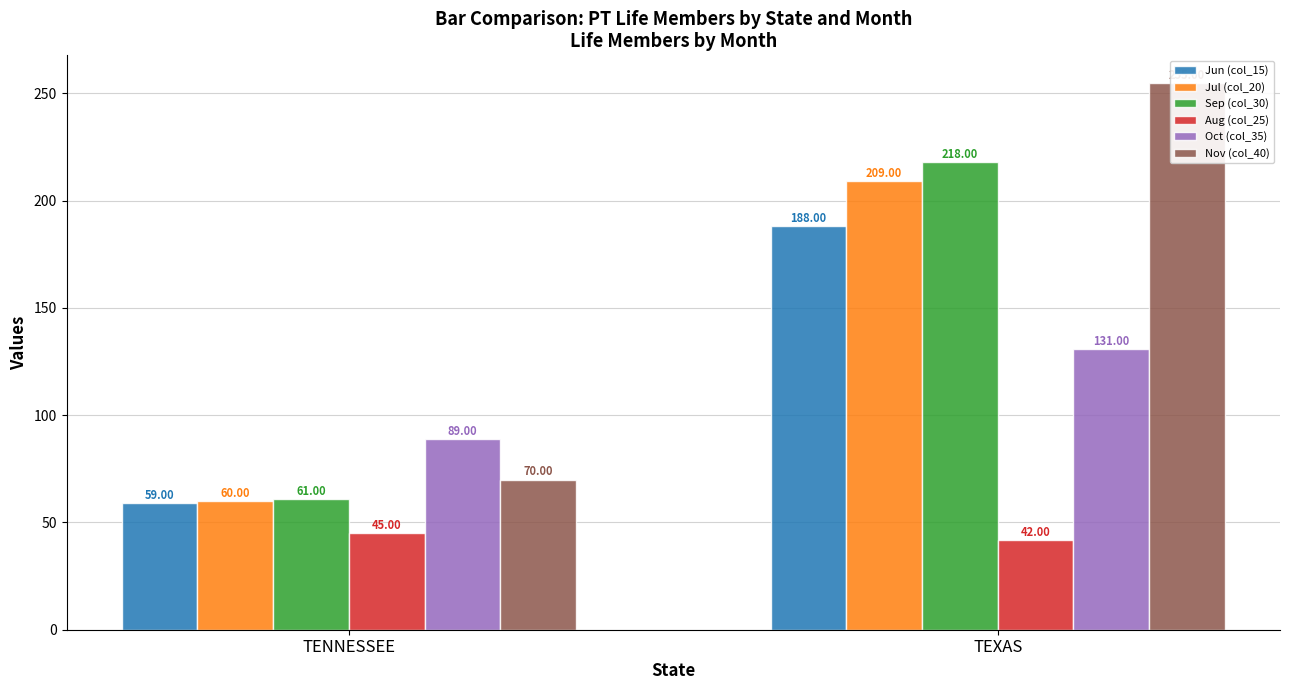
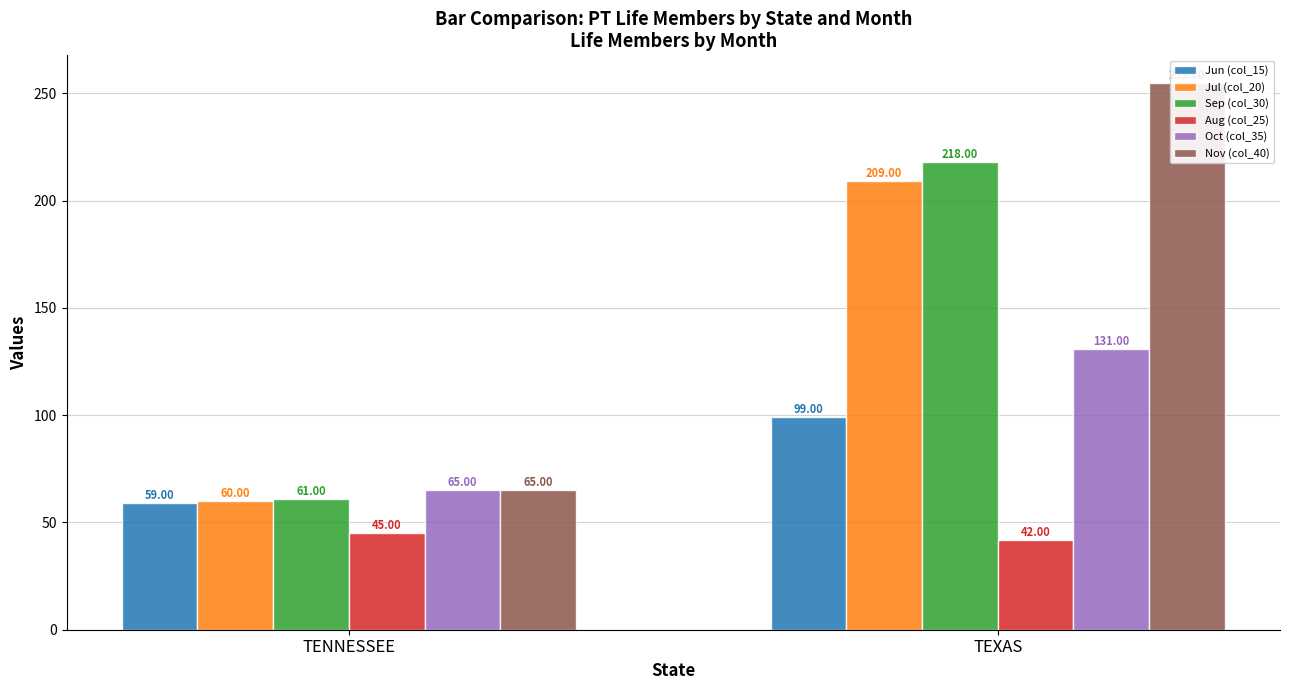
  {
    "Jun (col_15)": {
      "TENNESSEE": 59.00,
-     "TEXAS": 188.00
+     "TEXAS": 99.00
    },
    "Jul (col_20)": {
      "TENNESSEE": 60.00,
      "TEXAS": 209.00
    },
    "Sep (col_30)": {
      "TENNESSEE": 61.00,
      "TEXAS": 218.00
    },
    "Aug (col_25)": {
      "TENNESSEE": 45.00,
      "TEXAS": 42.00
    },
    "Oct (col_35)": {
-     "TENNESSEE": 89.00,
+     "TENNESSEE": 65.00,
      "TEXAS": 131.00
    },
    "Nov (col_40)": {
-     "TENNESSEE": 70.00
+     "TENNESSEE": 65.00
    }
  }
